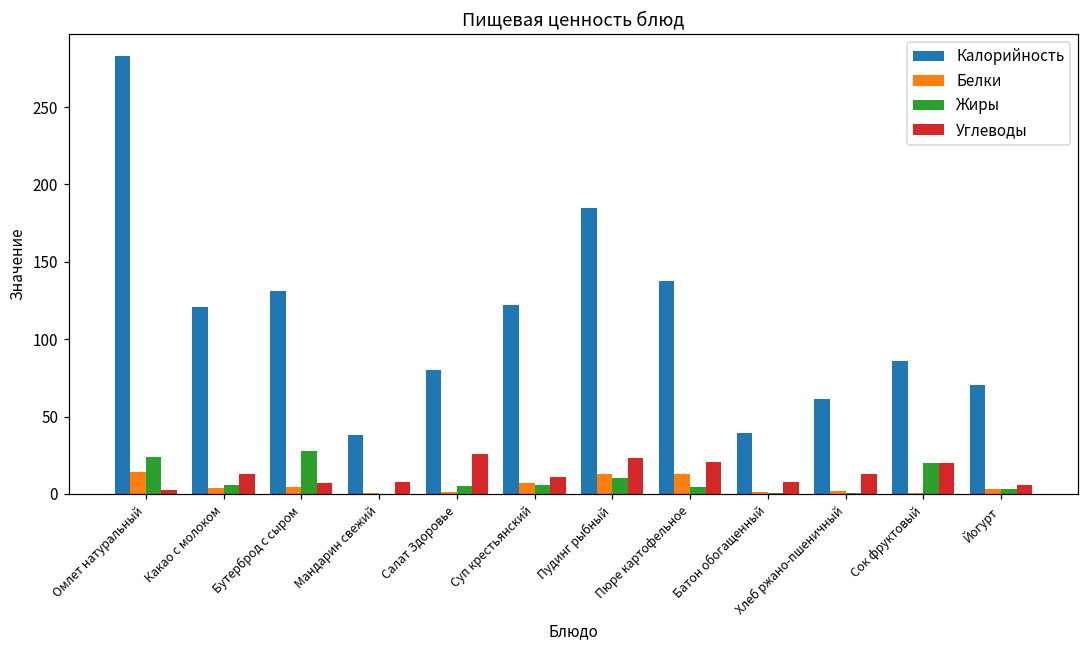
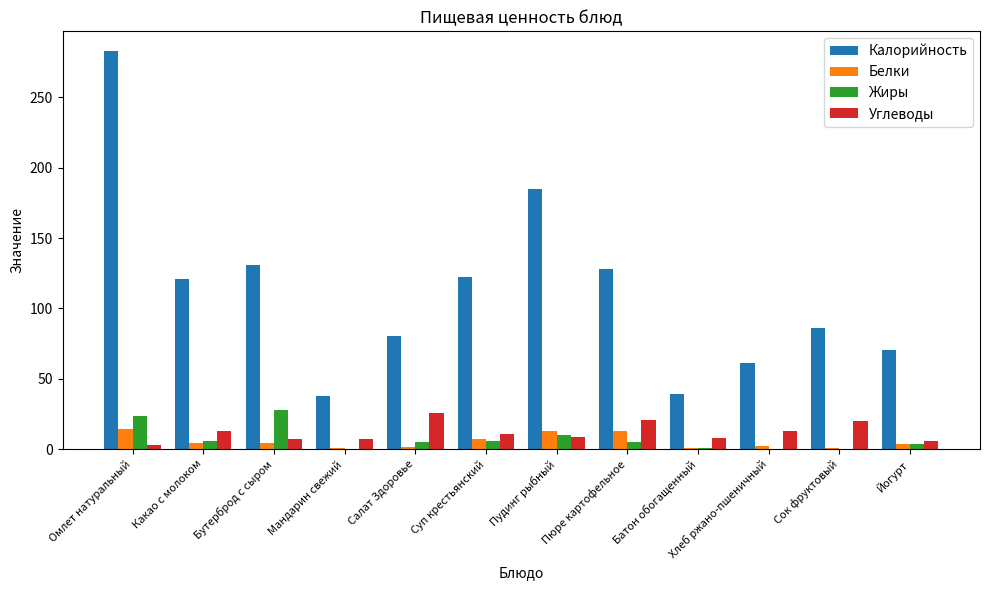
  {
    "Калорийность": {
      "Омлет натуральный": 283,
      "Какао с молоком": 121,
      "Бутерброд с сыром": 131,
      "Мандарин свежий": 38,
      "Салат Здоровье": 80,
      "Суп крестьянский": 122,
      "Пудинг рыбный": 185,
-     "Пюре картофельное": 137,
+     "Пюре картофельное": 128,
      "Батон обогащенный": 39,
      "Хлеб ржано-пшеничный": 61,
      "Сок фруктовый": 86,
      "Йогурт": 71
    },
    "Белки": {
      "Омлет натуральный": 14,
      "Какао с молоком": 4,
      "Бутерброд с сыром": 5,
      "Суп крестьянский": 7,
      "Пудинг рыбный": 13,
      "Пюре картофельное": 13,
      "Хлеб ржано-пшеничный": 2,
      "Йогурт": 4
    },
    "Жиры": {
      "Омлет натуральный": 24,
      "Какао с молоком": 6,
      "Бутерброд с сыром": 28,
      "Салат Здоровье": 5,
      "Суп крестьянский": 6,
      "Пудинг рыбный": 10,
      "Пюре картофельное": 5,
-     "Сок фруктовый": 20,
+     "Сок фруктовый": 0,
      "Йогурт": 3
    },
    "Углеводы": {
      "Омлет натуральный": 3,
      "Какао с молоком": 13,
      "Бутерброд с сыром": 7,
      "Мандарин свежий": 8,
      "Салат Здоровье": 26,
      "Суп крестьянский": 11,
-     "Пудинг рыбный": 23,
+     "Пудинг рыбный": 8,
      "Пюре картофельное": 20,
      "Батон обогащенный": 8,
      "Хлеб ржано-пшеничный": 13,
      "Сок фруктовый": 20,
      "Йогурт": 6
    }
  }
